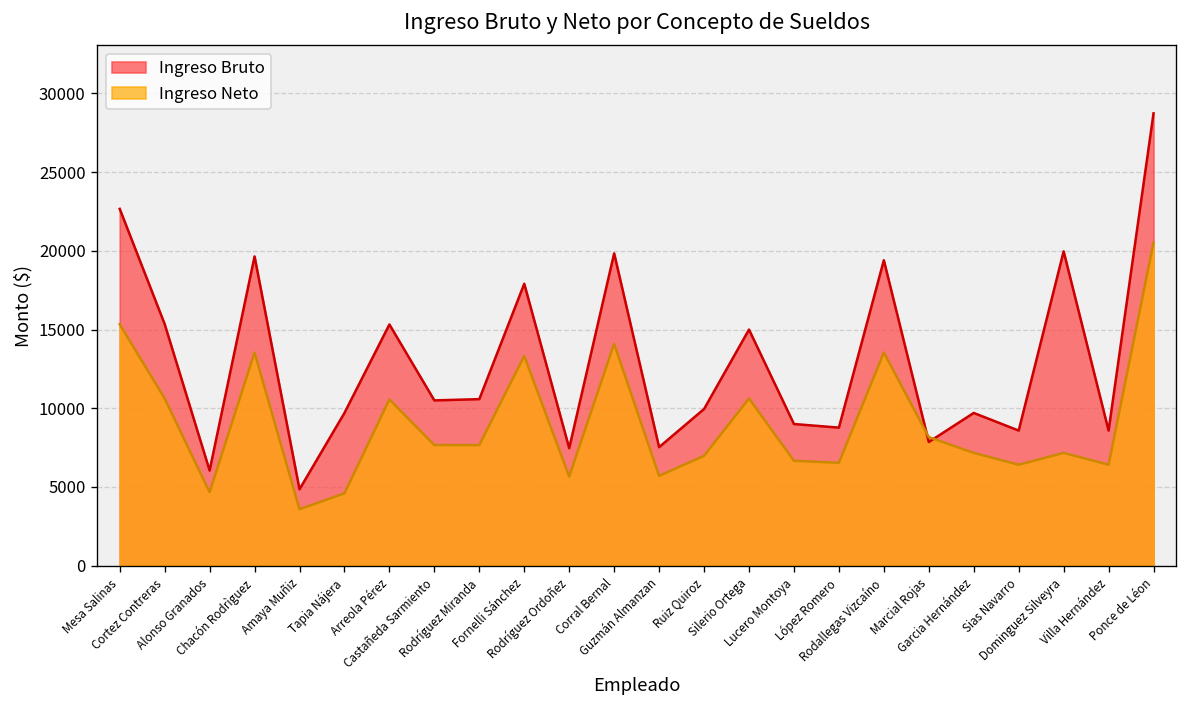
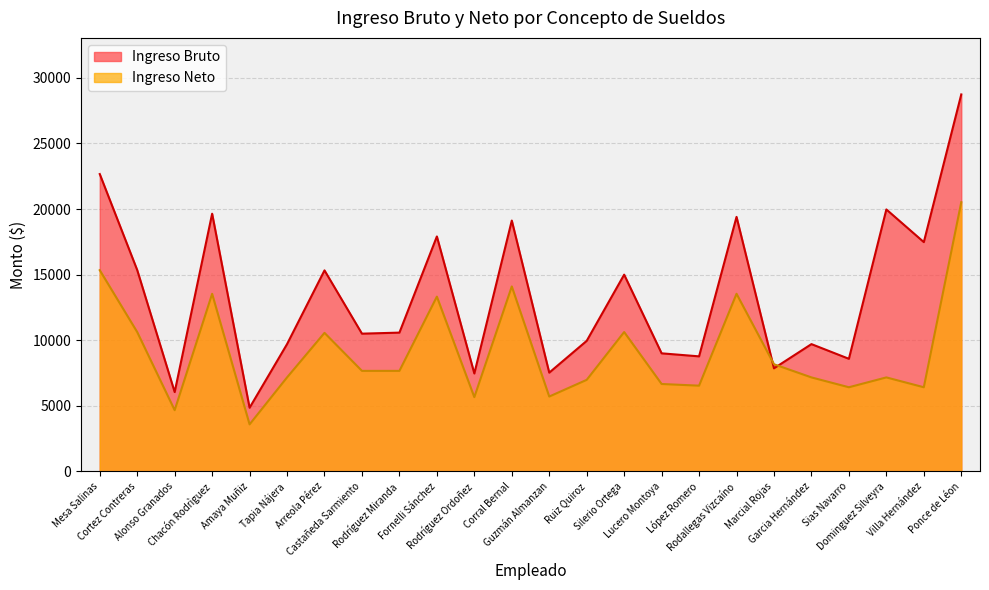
  {
    "Ingreso Bruto": {
      "Mesa Salinas": 22700,
      "Cortez Contreras": 15300,
      "Alonso Granados": 6000,
      "Chacón Rodrìguez": 19600,
      "Amaya Muñiz": 4900,
      "Tapia Nájera": 9700,
      "Arreola Pérez": 15300,
      "Castañeda Sarmiento": 10500,
      "Rodríguez Miranda": 10600,
      "Fornelli Sánchez": 17900,
      "Rodríguez Ordoñez": 7500,
-     "Corral Bernal": 19800,
+     "Corral Bernal": 19100,
      "Guzmán Almanzan": 7500,
      "Ruiz Quiroz": 9900,
      "Silerio Ortega": 15000,
      "Lucero Montoya": 9000,
      "López Romero": 8800,
      "Rodallegas Vizcaíno": 19400,
      "Marcial Rojas": 7900,
      "Garcia Hernández": 9700,
      "Sias Navarro": 8600,
      "Dominguez Silveyra": 20000,
-     "Villa Hernández": 8600,
+     "Villa Hernández": 17500,
      "Ponce de Léon": 28700
    },
    "Ingreso Neto": {
      "Mesa Salinas": 15300,
      "Cortez Contreras": 10600,
      "Alonso Granados": 4700,
      "Chacón Rodrìguez": 13500,
      "Amaya Muñiz": 3600,
-     "Tapia Nájera": 4600,
+     "Tapia Nájera": 7200,
      "Arreola Pérez": 10600,
      "Castañeda Sarmiento": 7700,
      "Rodríguez Miranda": 7700,
      "Fornelli Sánchez": 13300,
      "Rodríguez Ordoñez": 5700,
      "Corral Bernal": 14100,
      "Guzmán Almanzan": 5700,
      "Ruiz Quiroz": 7000,
      "Silerio Ortega": 10600,
      "Lucero Montoya": 6700,
      "López Romero": 6500,
      "Rodallegas Vizcaíno": 13500,
      "Marcial Rojas": 8200,
      "Garcia Hernández": 7200,
      "Sias Navarro": 6400,
      "Dominguez Silveyra": 7200,
      "Villa Hernández": 6400,
      "Ponce de Léon": 20500
    }
  }
